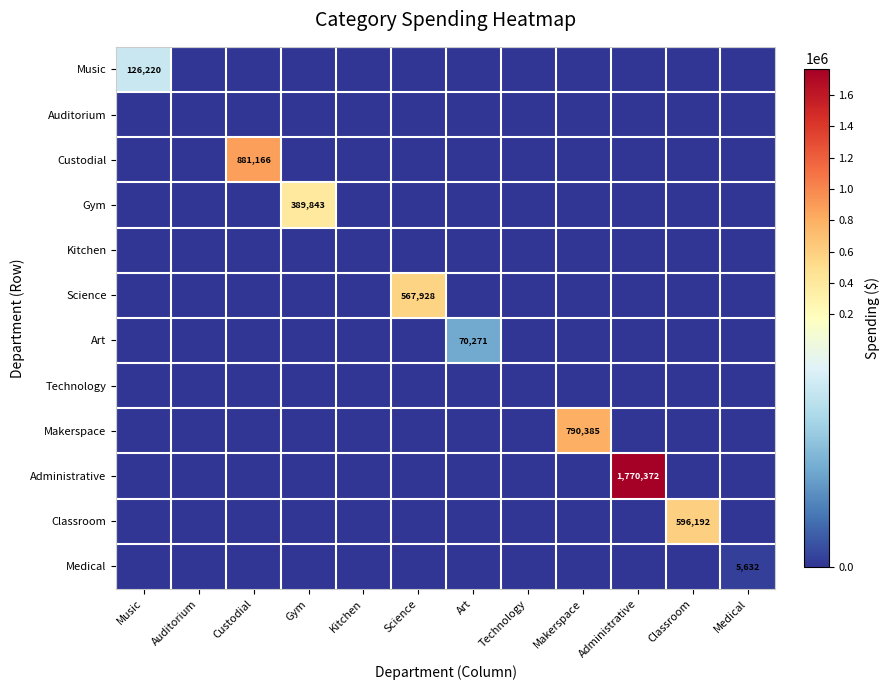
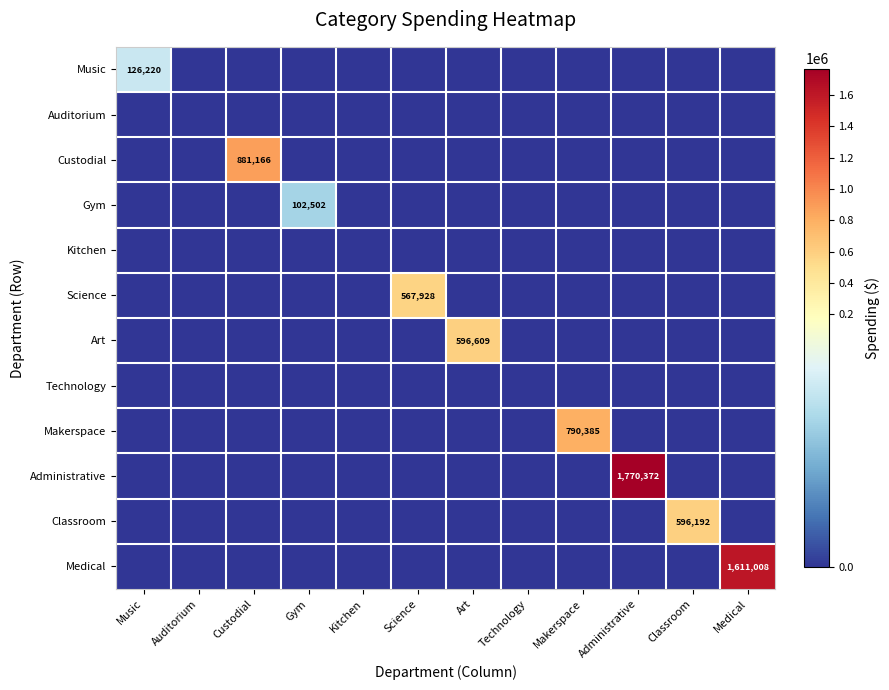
  {
    "Music": {
      "Music": "126,220"
    },
    "Custodial": {
      "Custodial": "881,166"
    },
    "Gym": {
-     "Gym": "389,843"
+     "Gym": "102,502"
    },
    "Science": {
      "Science": "567,928"
    },
    "Art": {
-     "Art": "70,271"
+     "Art": "596,609"
    },
    "Makerspace": {
      "Makerspace": "790,385"
    },
    "Administrative": {
      "Administrative": "1,770,372"
    },
    "Classroom": {
      "Classroom": "596,192"
    },
    "Medical": {
-     "Medical": "5,632"
+     "Medical": "1,611,008"
    }
  }
